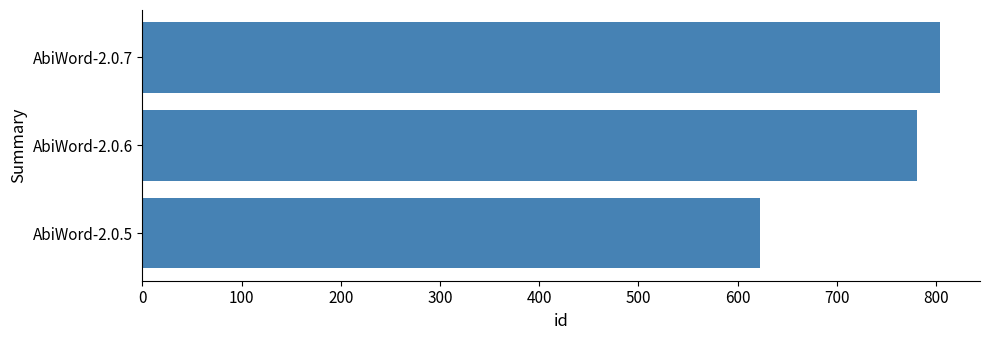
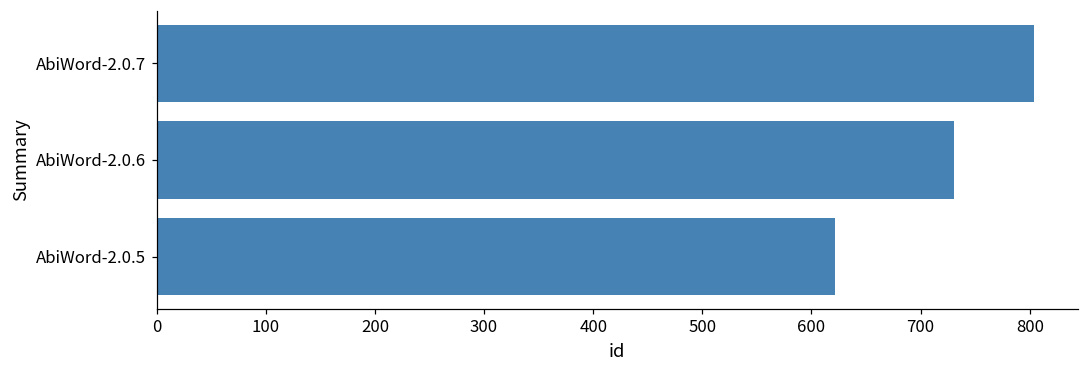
  {
    "AbiWord-2.0.7": 800,
-   "AbiWord-2.0.6": 780,
+   "AbiWord-2.0.6": 730,
    "AbiWord-2.0.5": 620
  }
